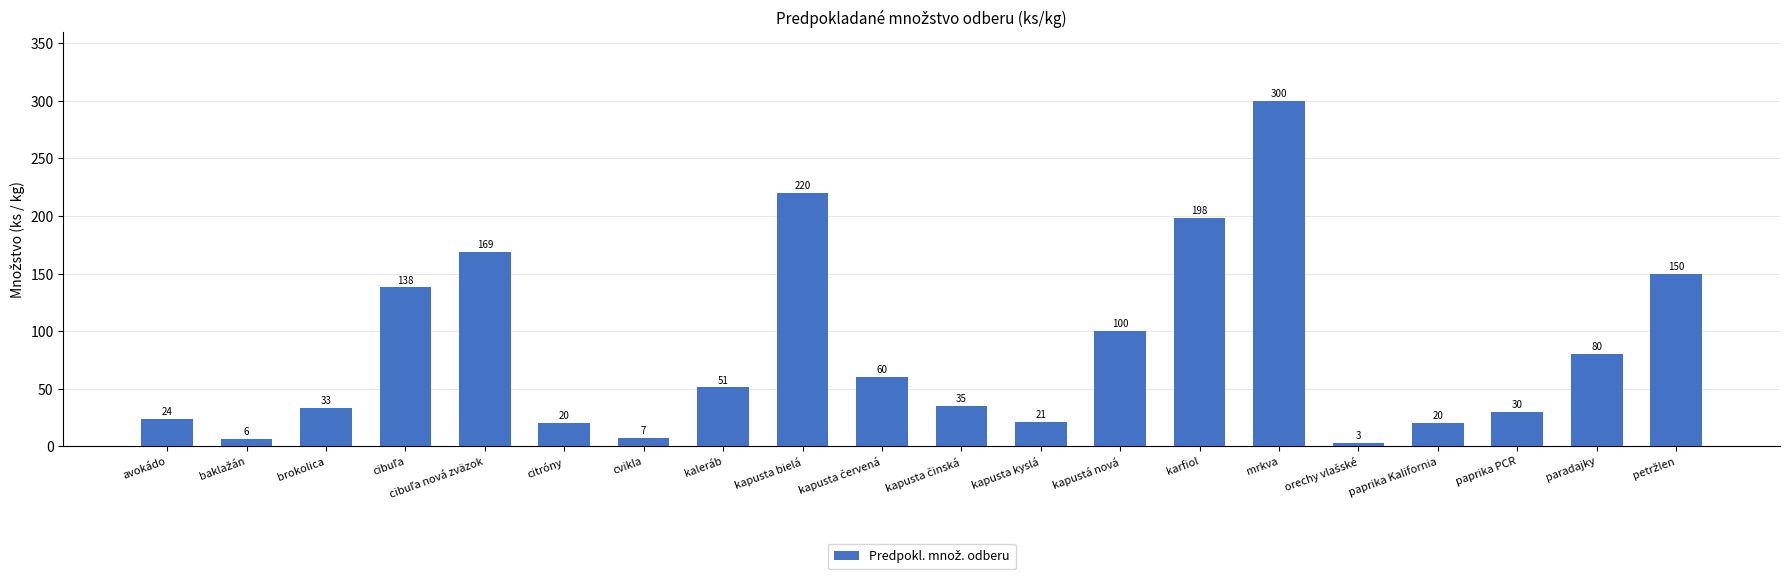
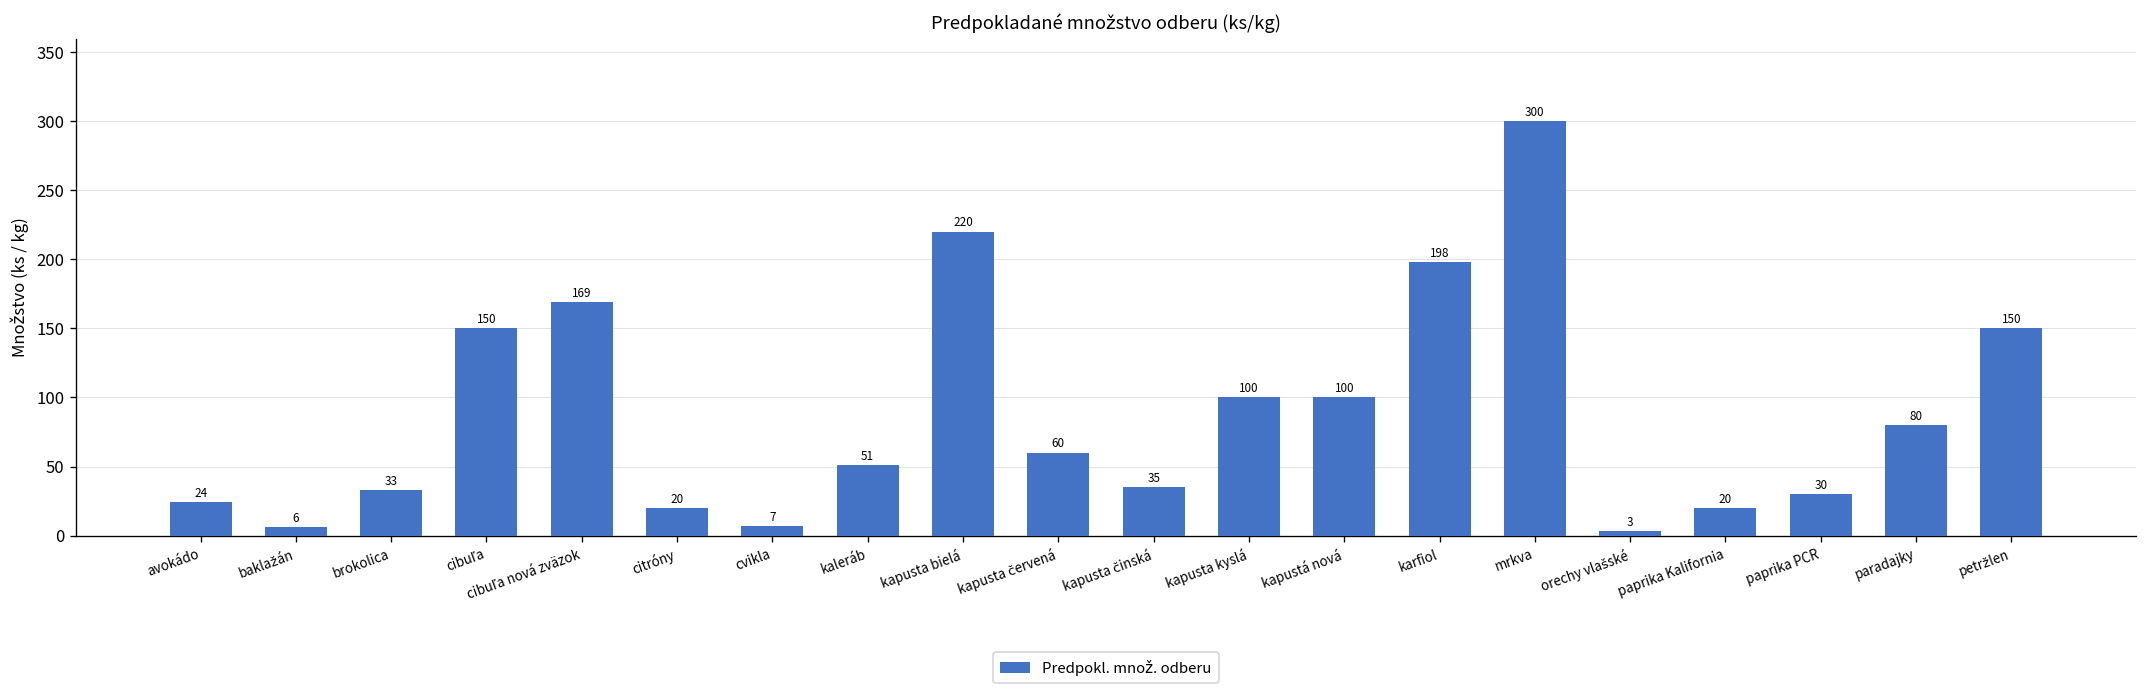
  {
    "avokádo": 24,
    "baklažán": 6,
    "brokolica": 33,
-   "cibuľa": 138,
+   "cibuľa": 150,
    "cibuľa nová zväzok": 169,
    "citróny": 20,
    "cvikla": 7,
    "kaleráb": 51,
    "kapusta bielá": 220,
    "kapusta červená": 60,
    "kapusta činská": 35,
-   "kapusta kyslá": 21,
+   "kapusta kyslá": 100,
    "kapustá nová": 100,
    "karfiol": 198,
    "mrkva": 300,
    "orechy vlašské": 3,
    "paprika Kalifornia": 20,
    "paprika PCR": 30,
    "paradajky": 80,
    "petržlen": 150
  }
